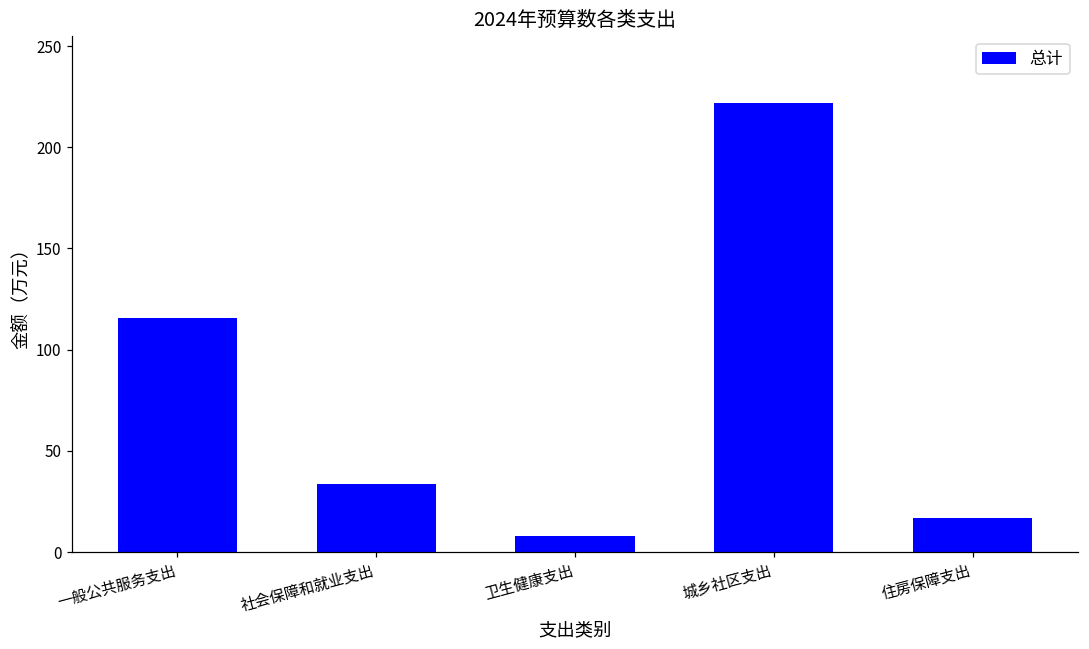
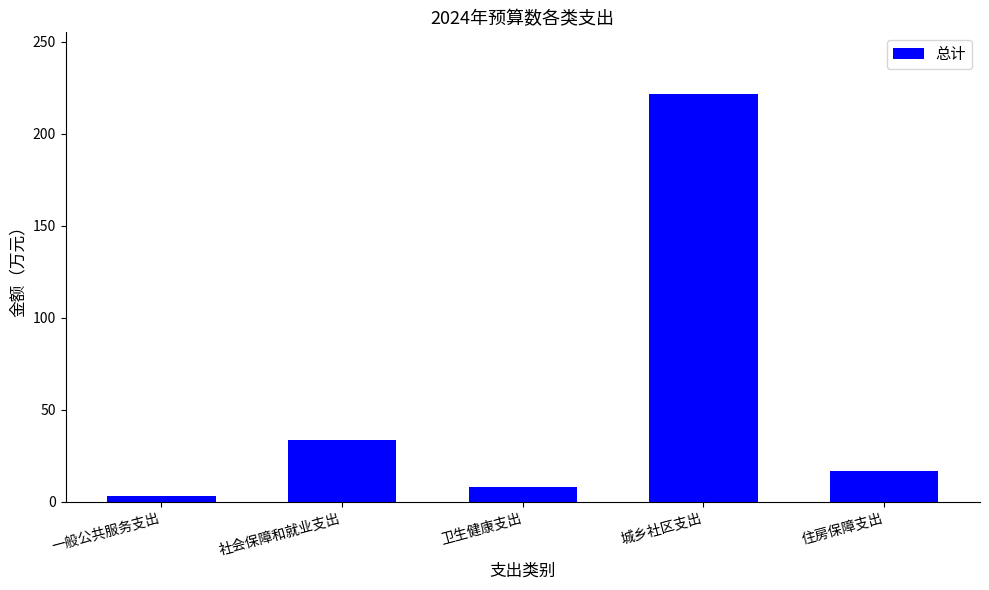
  {
-   "一般公共服务支出": 116,
+   "一般公共服务支出": 3,
    "社会保障和就业支出": 34,
    "卫生健康支出": 8,
    "城乡社区支出": 222,
    "住房保障支出": 17
  }
